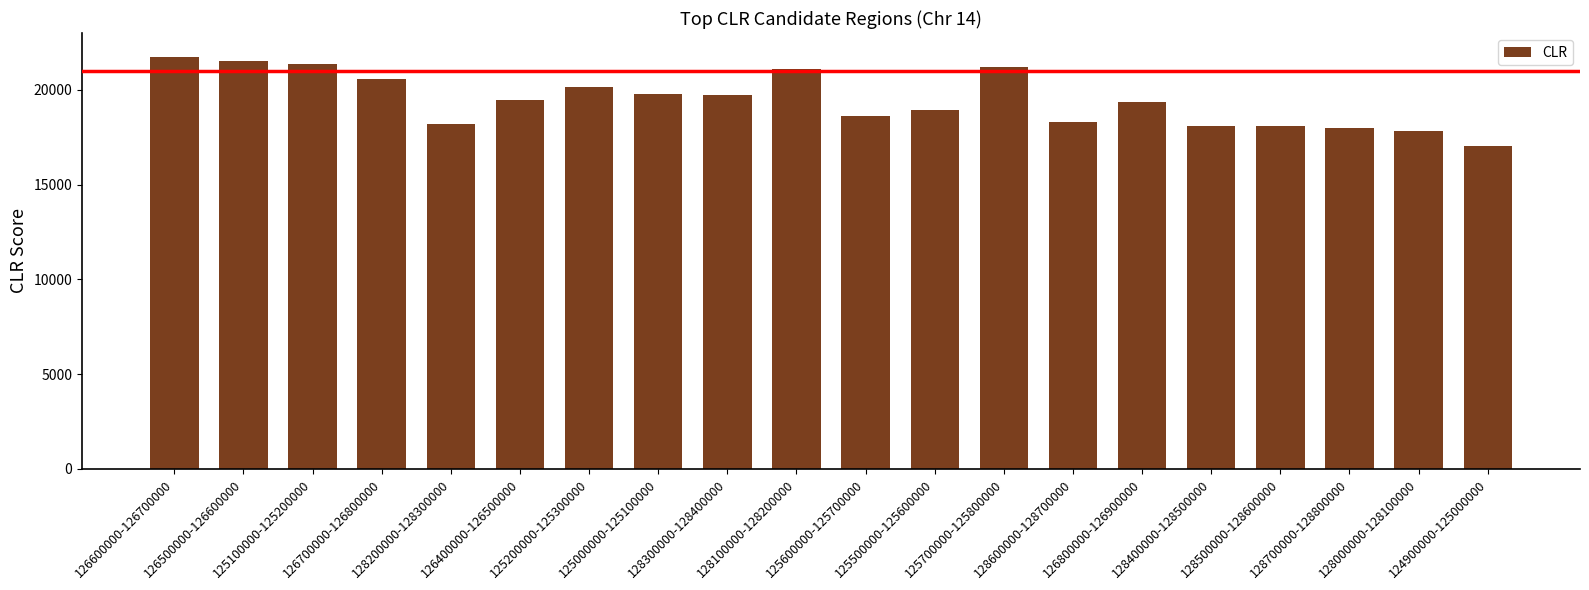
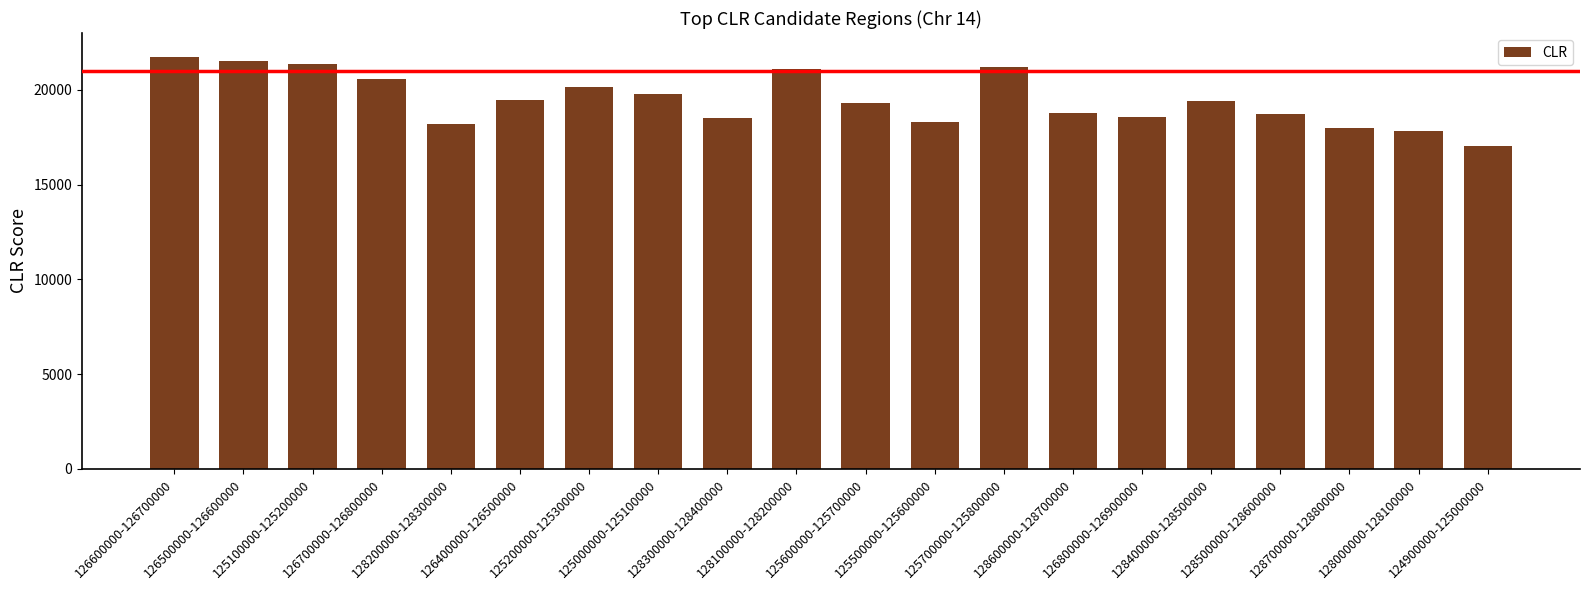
  {
    "126600000-126700000": 21800,
    "126500000-126600000": 21500,
    "125100000-125200000": 21400,
    "126700000-126800000": 20600,
    "128200000-128300000": 18200,
    "126400000-126500000": 19400,
    "125200000-125300000": 20100,
    "125000000-125100000": 19800,
-   "128300000-128400000": 19700,
+   "128300000-128400000": 18500,
    "128100000-128200000": 21100,
-   "125600000-125700000": 18600,
-   "125500000-125600000": 18900,
+   "125600000-125700000": 19300,
+   "125500000-125600000": 18300,
    "125700000-125800000": 21200,
-   "128600000-128700000": 18300,
-   "126800000-126900000": 19300,
-   "128400000-128500000": 18100,
-   "128500000-128600000": 18100,
+   "128600000-128700000": 18800,
+   "126800000-126900000": 18600,
+   "128400000-128500000": 19400,
+   "128500000-128600000": 18700,
    "128700000-128800000": 18000,
    "128000000-128100000": 17900,
    "124900000-125000000": 17000
  }
